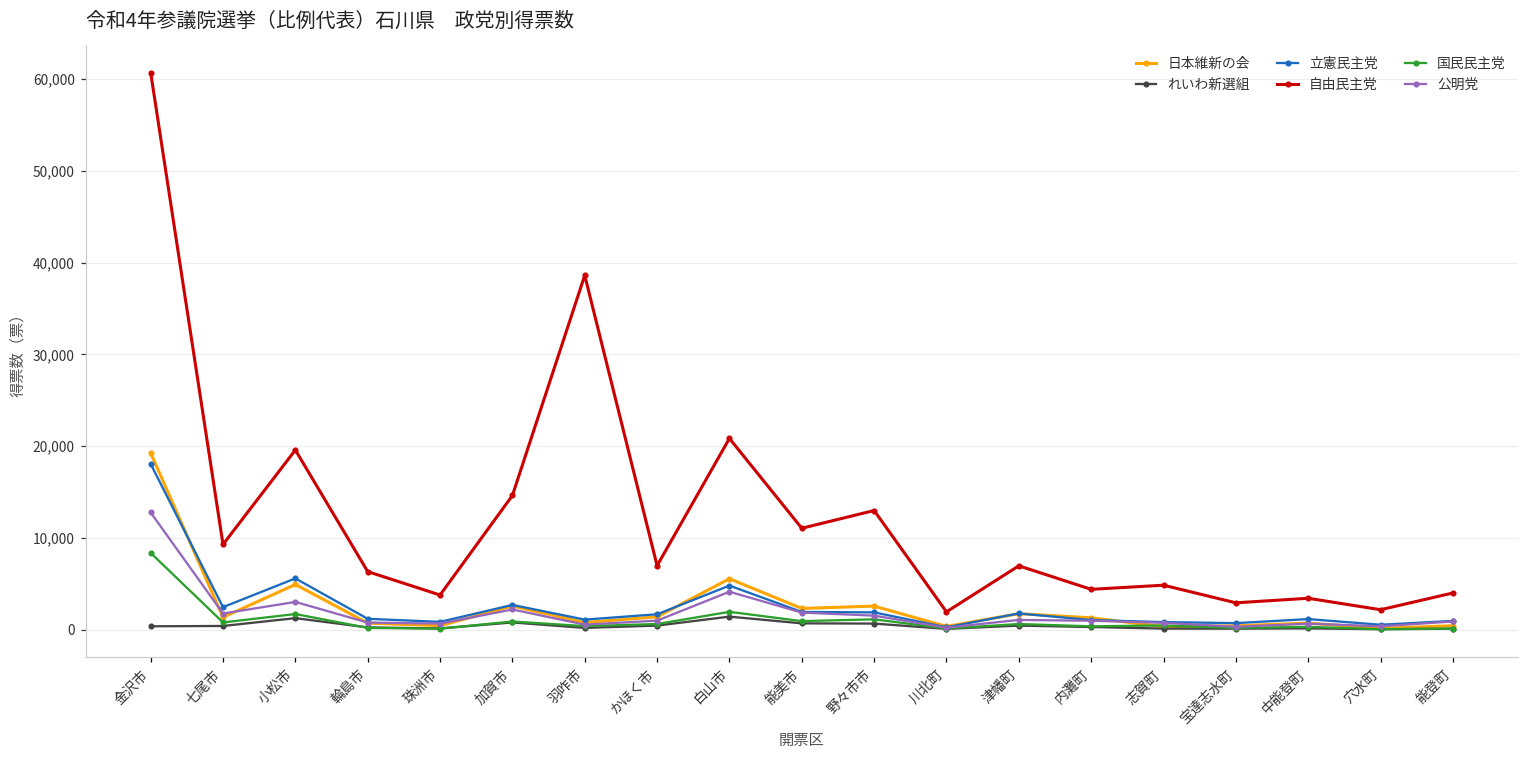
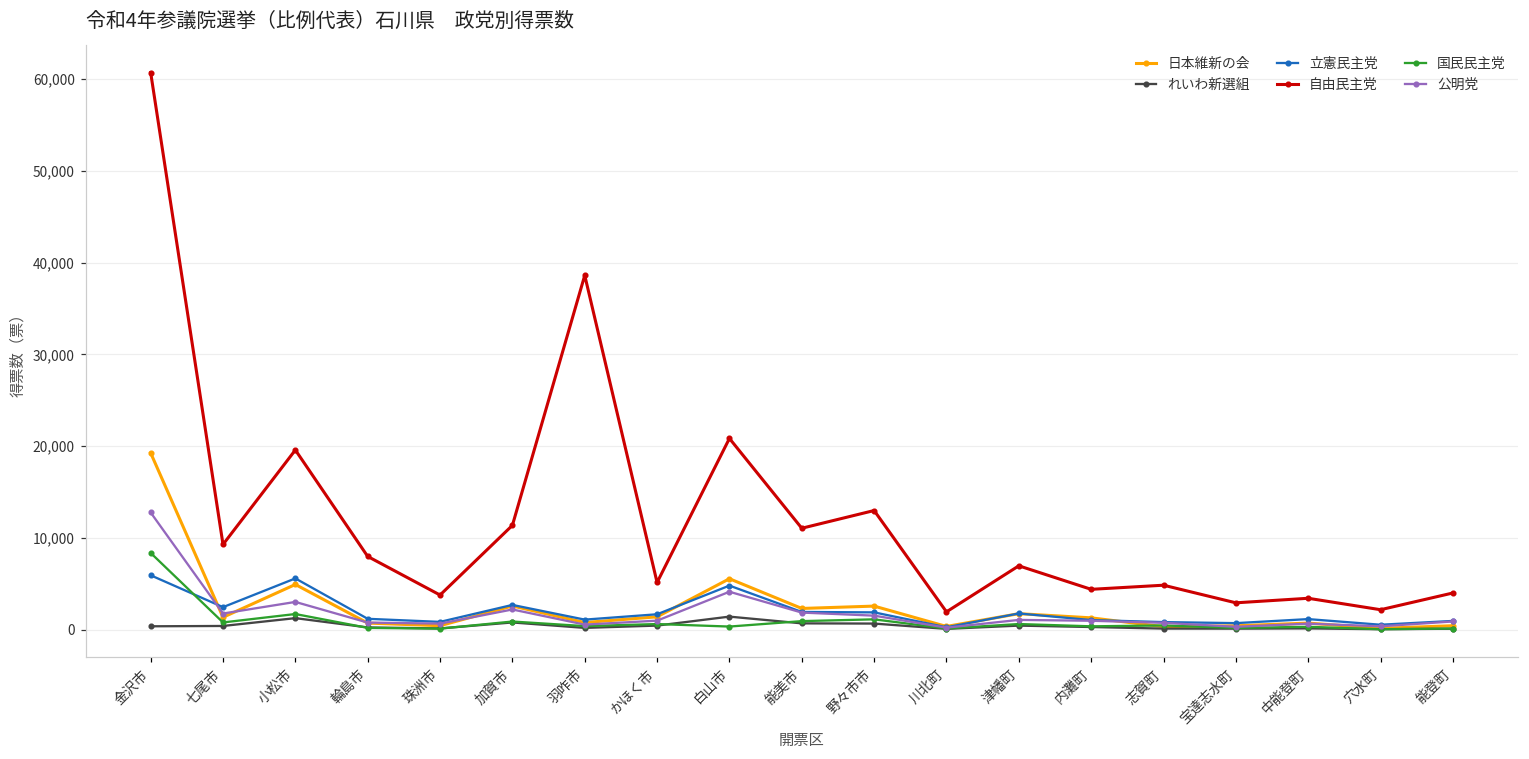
  {
    "日本維新の会": {
      "金沢市": "19,000",
      "七尾市": "1,000",
      "小松市": "5,000",
      "白山市": "6,000",
      "能美市": "2,000",
      "野々市市": "3,000",
      "能登町": "0"
    },
    "れいわ新選組": {
      "金沢市": "0",
      "七尾市": "0",
      "小松市": "1,000",
      "白山市": "1,000",
      "野々市市": "1,000"
    },
    "立憲民主党": {
-     "金沢市": "18,000",
+     "金沢市": "6,000",
      "七尾市": "2,000",
      "小松市": "6,000",
      "輪島市": "1,000",
      "羽咋市": "1,000",
      "白山市": "5,000",
      "野々市市": "2,000",
      "中能登町": "1,000"
    },
    "自由民主党": {
      "金沢市": "61,000",
      "七尾市": "9,000",
      "小松市": "20,000",
-     "輪島市": "6,000",
+     "輪島市": "8,000",
      "珠洲市": "4,000",
-     "加賀市": "15,000",
+     "加賀市": "11,000",
      "羽咋市": "39,000",
-     "かほく市": "7,000",
+     "かほく市": "5,000",
      "白山市": "21,000",
      "能美市": "11,000",
      "野々市市": "13,000",
      "川北町": "2,000",
      "津幡町": "7,000",
      "内灘町": "4,000",
      "志賀町": "5,000",
      "宝達志水町": "3,000",
      "中能登町": "3,000",
      "穴水町": "2,000",
      "能登町": "4,000"
    },
    "国民民主党": {
      "金沢市": "8,000",
      "七尾市": "1,000",
      "小松市": "2,000",
-     "白山市": "2,000",
+     "白山市": "0",
      "野々市市": "1,000"
    },
    "公明党": {
      "金沢市": "13,000",
      "七尾市": "2,000",
      "小松市": "3,000",
      "加賀市": "2,000",
      "かほく市": "1,000",
      "白山市": "4,000",
      "野々市市": "2,000",
      "津幡町": "1,000"
    }
  }
